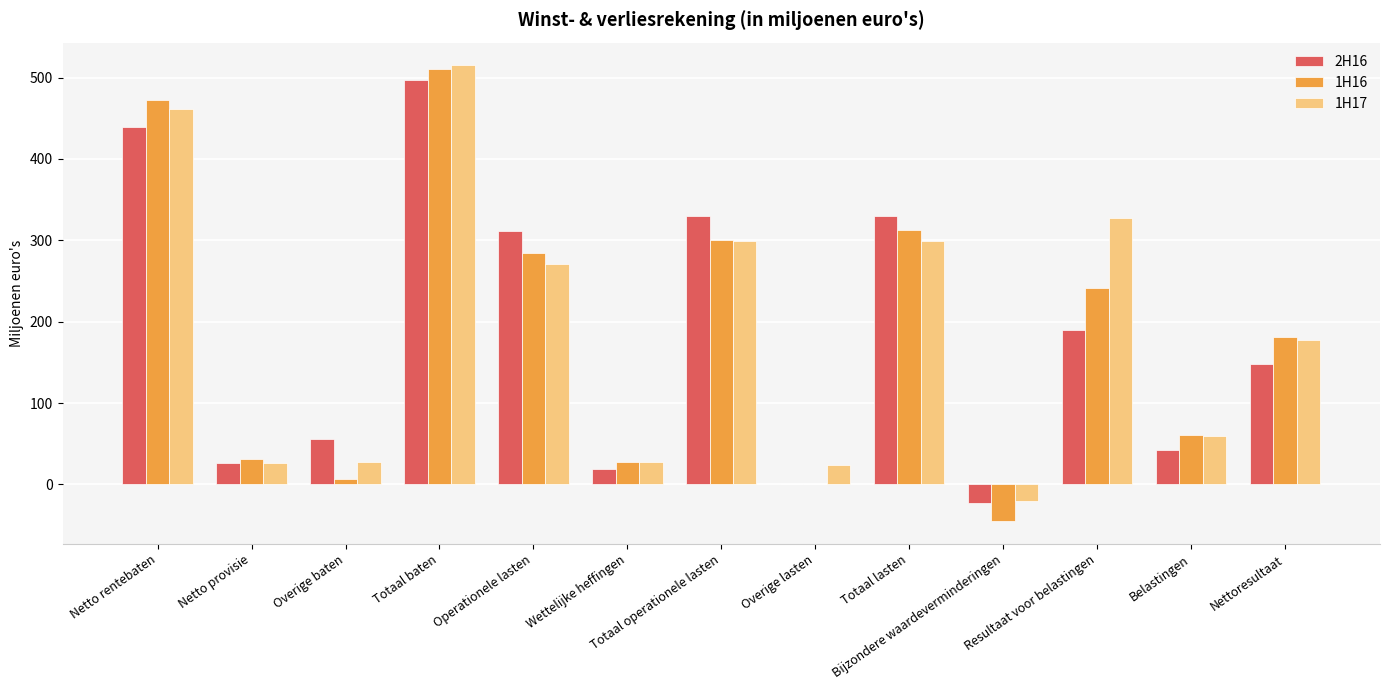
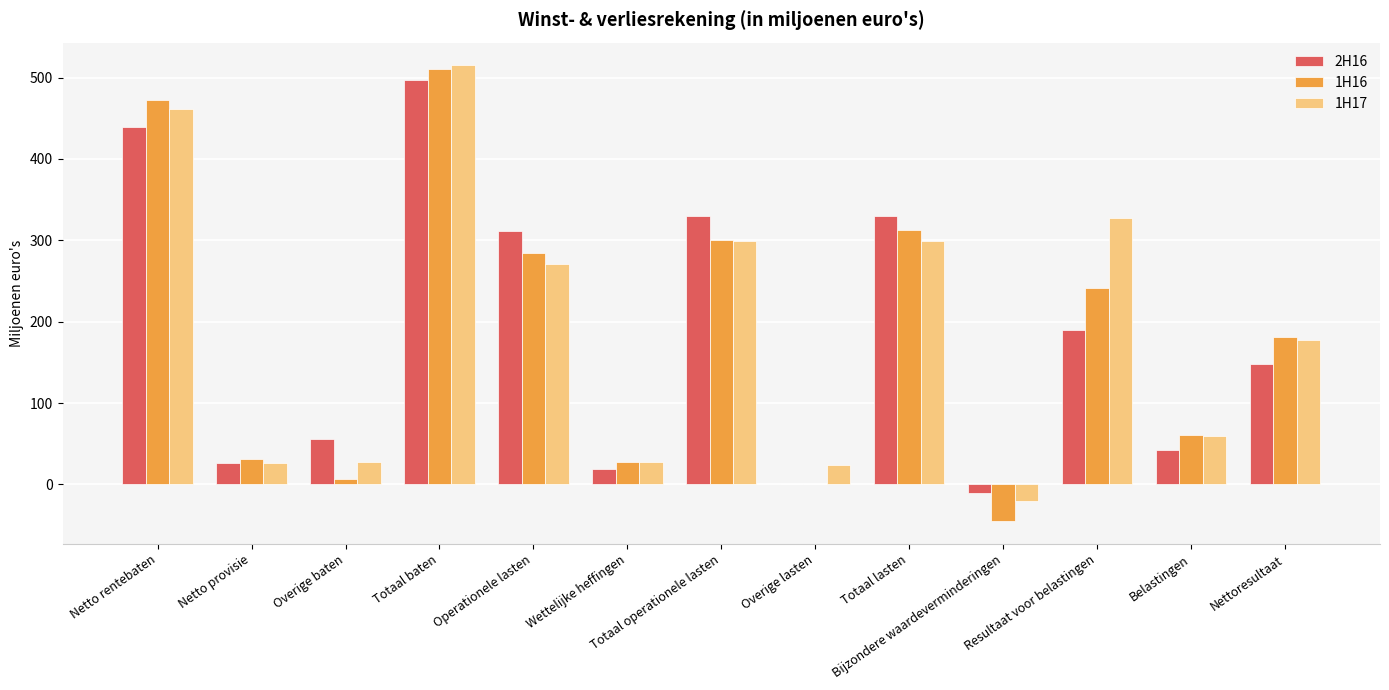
  {
    "2H16": {
      "Netto rentebaten": 440,
      "Netto provisie": 30,
      "Overige baten": 60,
      "Totaal baten": 500,
      "Operationele lasten": 310,
      "Wettelijke heffingen": 20,
      "Totaal operationele lasten": 330,
      "Overige lasten": 0,
      "Totaal lasten": 330,
-     "Bijzondere waardeverminderingen": -20,
+     "Bijzondere waardeverminderingen": -10,
      "Resultaat voor belastingen": 190,
      "Belastingen": 40,
      "Nettoresultaat": 150
    },
    "1H16": {
      "Netto rentebaten": 470,
      "Netto provisie": 30,
      "Overige baten": 10,
      "Totaal baten": 510,
      "Operationele lasten": 290,
      "Wettelijke heffingen": 30,
      "Totaal operationele lasten": 300,
      "Totaal lasten": 310,
      "Bijzondere waardeverminderingen": -50,
      "Resultaat voor belastingen": 240,
      "Belastingen": 60,
      "Nettoresultaat": 180
    },
    "1H17": {
      "Netto rentebaten": 460,
      "Netto provisie": 30,
      "Overige baten": 30,
      "Totaal baten": 520,
      "Operationele lasten": 270,
      "Wettelijke heffingen": 30,
      "Totaal operationele lasten": 300,
      "Overige lasten": 20,
      "Totaal lasten": 300,
      "Bijzondere waardeverminderingen": -20,
      "Resultaat voor belastingen": 330,
      "Belastingen": 60,
      "Nettoresultaat": 180
    }
  }
